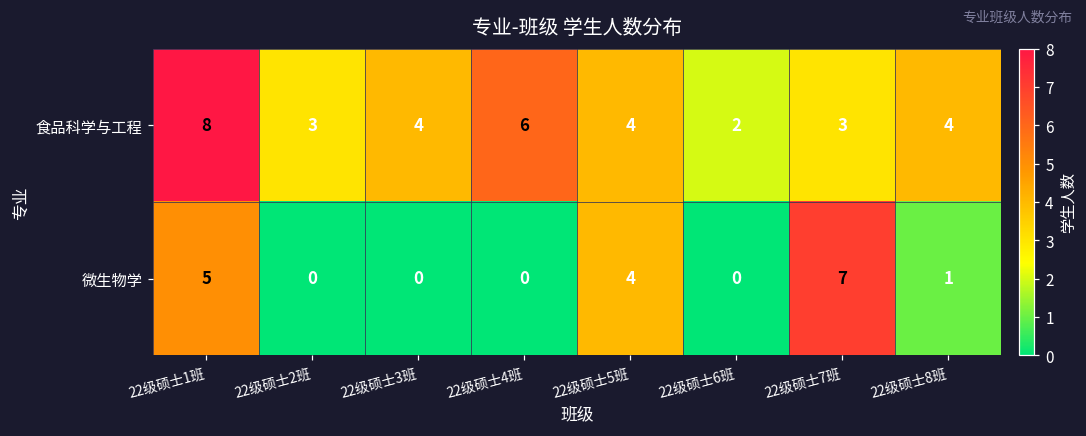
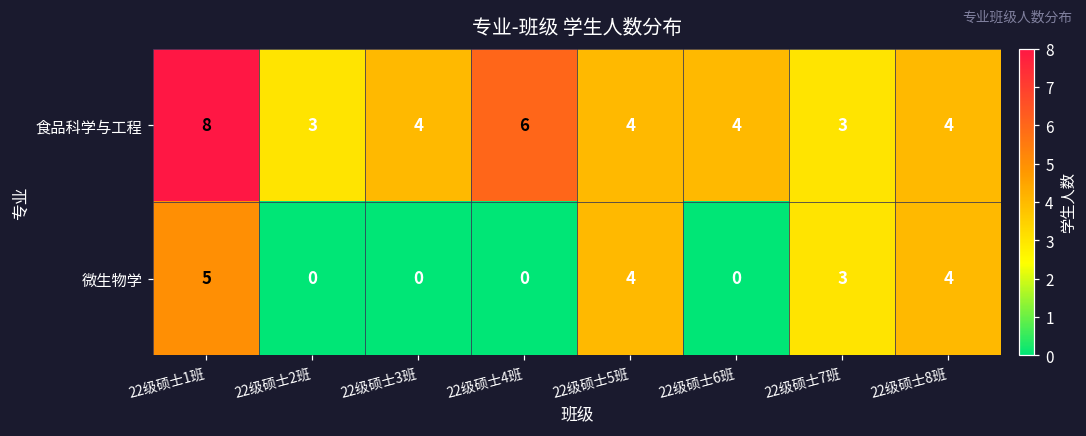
  {
    "食品科学与工程": {
      "22级硕士1班": 8,
      "22级硕士2班": 3,
      "22级硕士3班": 4,
      "22级硕士4班": 6,
      "22级硕士5班": 4,
-     "22级硕士6班": 2,
+     "22级硕士6班": 4,
      "22级硕士7班": 3,
      "22级硕士8班": 4
    },
    "微生物学": {
      "22级硕士1班": 5,
      "22级硕士2班": 0,
      "22级硕士3班": 0,
      "22级硕士4班": 0,
      "22级硕士5班": 4,
      "22级硕士6班": 0,
-     "22级硕士7班": 7,
-     "22级硕士8班": 1
+     "22级硕士7班": 3,
+     "22级硕士8班": 4
    }
  }
